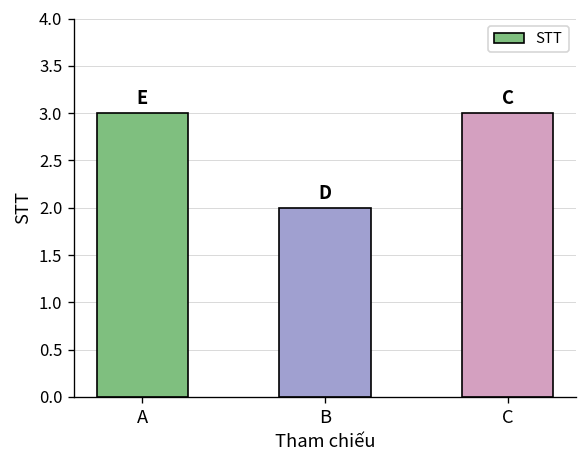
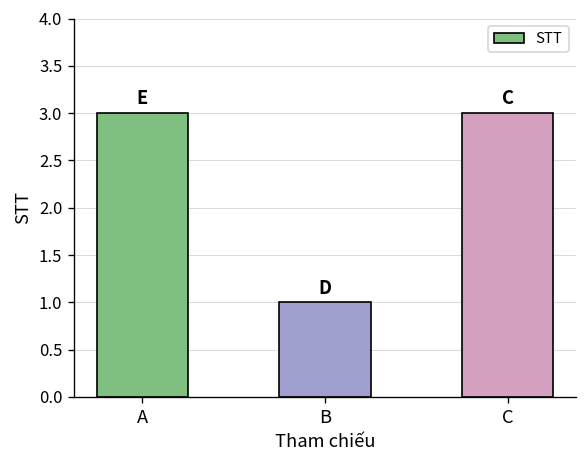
  {
    "A": 3,
-   "B": 2,
+   "B": 1,
    "C": 3
  }
